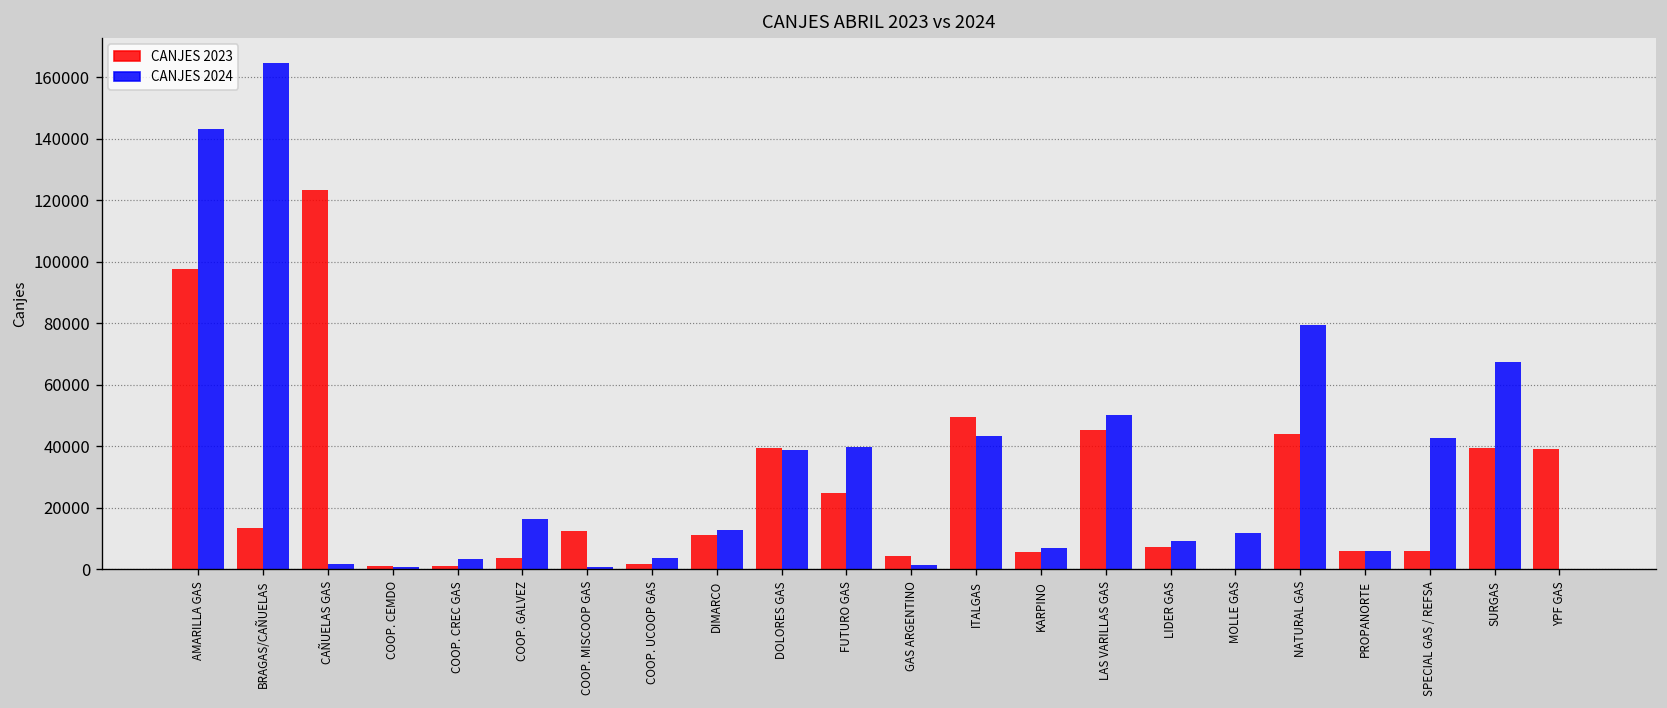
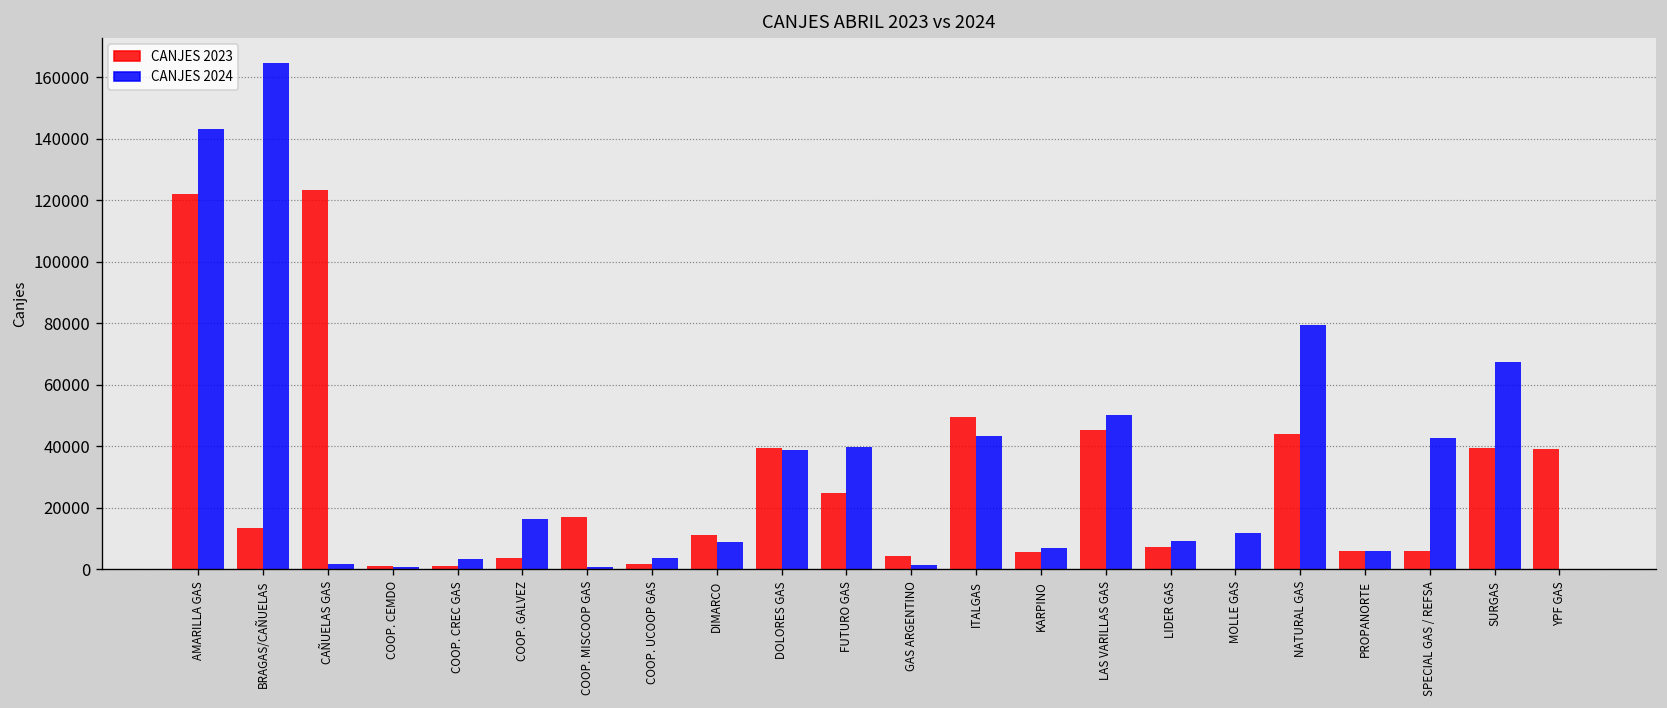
  {
    "CANJES 2023": {
-     "AMARILLA GAS": 98000,
+     "AMARILLA GAS": 122000,
      "BRAGAS/CAÑUELAS": 14000,
      "CAÑUELAS GAS": 123000,
      "COOP. CEMDO": 1000,
      "COOP. CREC GAS": 1000,
      "COOP. GALVEZ": 4000,
-     "COOP. MISCOOP GAS": 13000,
+     "COOP. MISCOOP GAS": 17000,
      "COOP. UCOOP GAS": 2000,
      "DIMARCO": 11000,
      "DOLORES GAS": 39000,
      "FUTURO GAS": 25000,
      "GAS ARGENTINO": 4000,
      "ITALGAS": 50000,
      "KARPINO": 6000,
      "LAS VARILLAS GAS": 45000,
      "LIDER GAS": 7000,
      "NATURAL GAS": 44000,
      "PROPANORTE": 6000,
      "SPECIAL GAS / REFSA": 6000,
      "SURGAS": 40000,
      "YPF GAS": 39000
    },
    "CANJES 2024": {
      "AMARILLA GAS": 143000,
      "BRAGAS/CAÑUELAS": 165000,
      "CAÑUELAS GAS": 2000,
      "COOP. CREC GAS": 3000,
      "COOP. GALVEZ": 16000,
      "COOP. UCOOP GAS": 4000,
-     "DIMARCO": 13000,
+     "DIMARCO": 9000,
      "DOLORES GAS": 39000,
      "FUTURO GAS": 40000,
      "GAS ARGENTINO": 1000,
      "ITALGAS": 43000,
      "KARPINO": 7000,
      "LAS VARILLAS GAS": 50000,
      "LIDER GAS": 9000,
      "MOLLE GAS": 12000,
      "NATURAL GAS": 80000,
      "PROPANORTE": 6000,
      "SPECIAL GAS / REFSA": 43000,
      "SURGAS": 68000,
      "YPF GAS": 0
    }
  }
